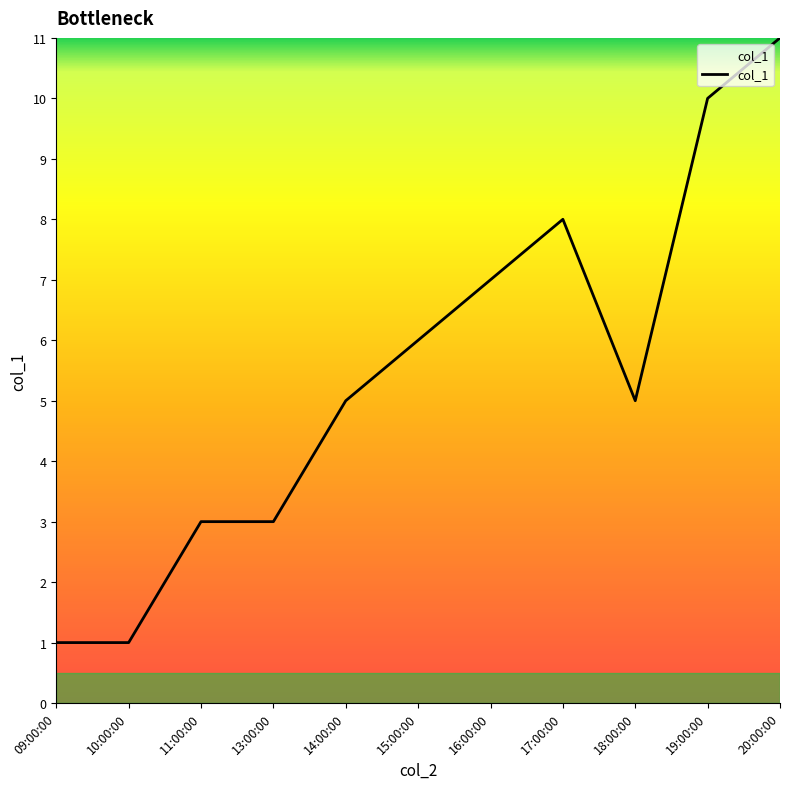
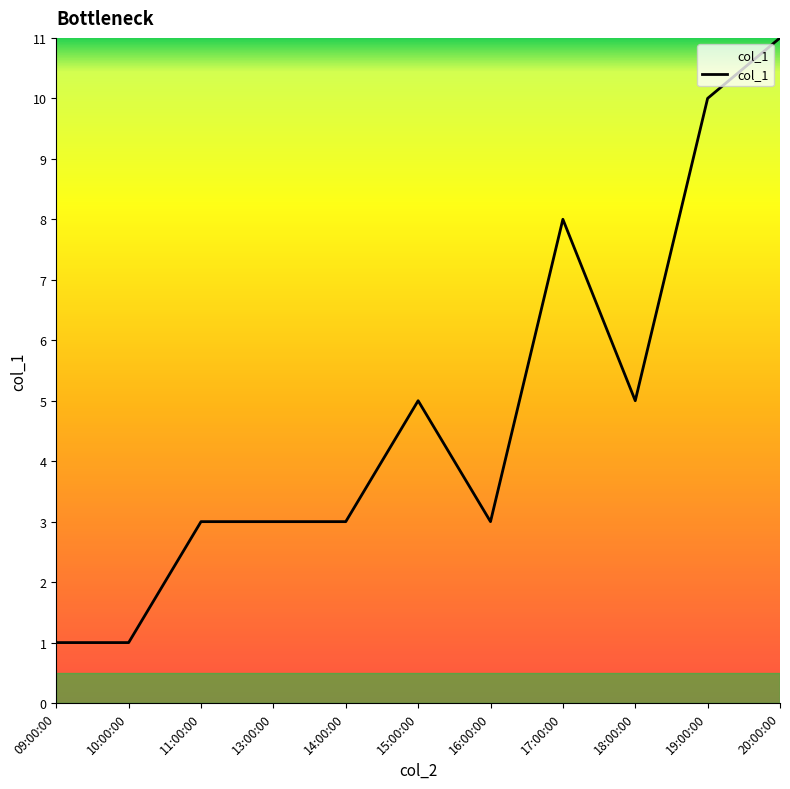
  {
    "09:00:00": 1,
    "10:00:00": 1,
    "11:00:00": 3,
    "13:00:00": 3,
-   "14:00:00": 5,
-   "15:00:00": 6,
-   "16:00:00": 7,
+   "14:00:00": 3,
+   "15:00:00": 5,
+   "16:00:00": 3,
    "17:00:00": 8,
    "18:00:00": 5,
    "19:00:00": 10,
    "20:00:00": 11
  }
